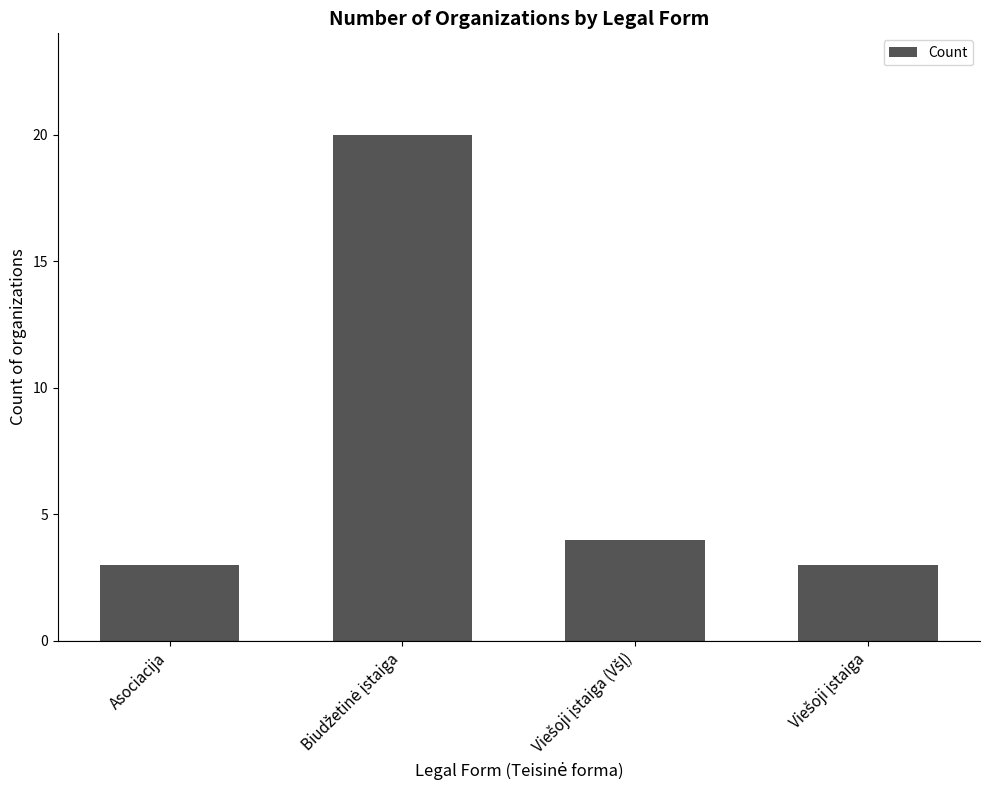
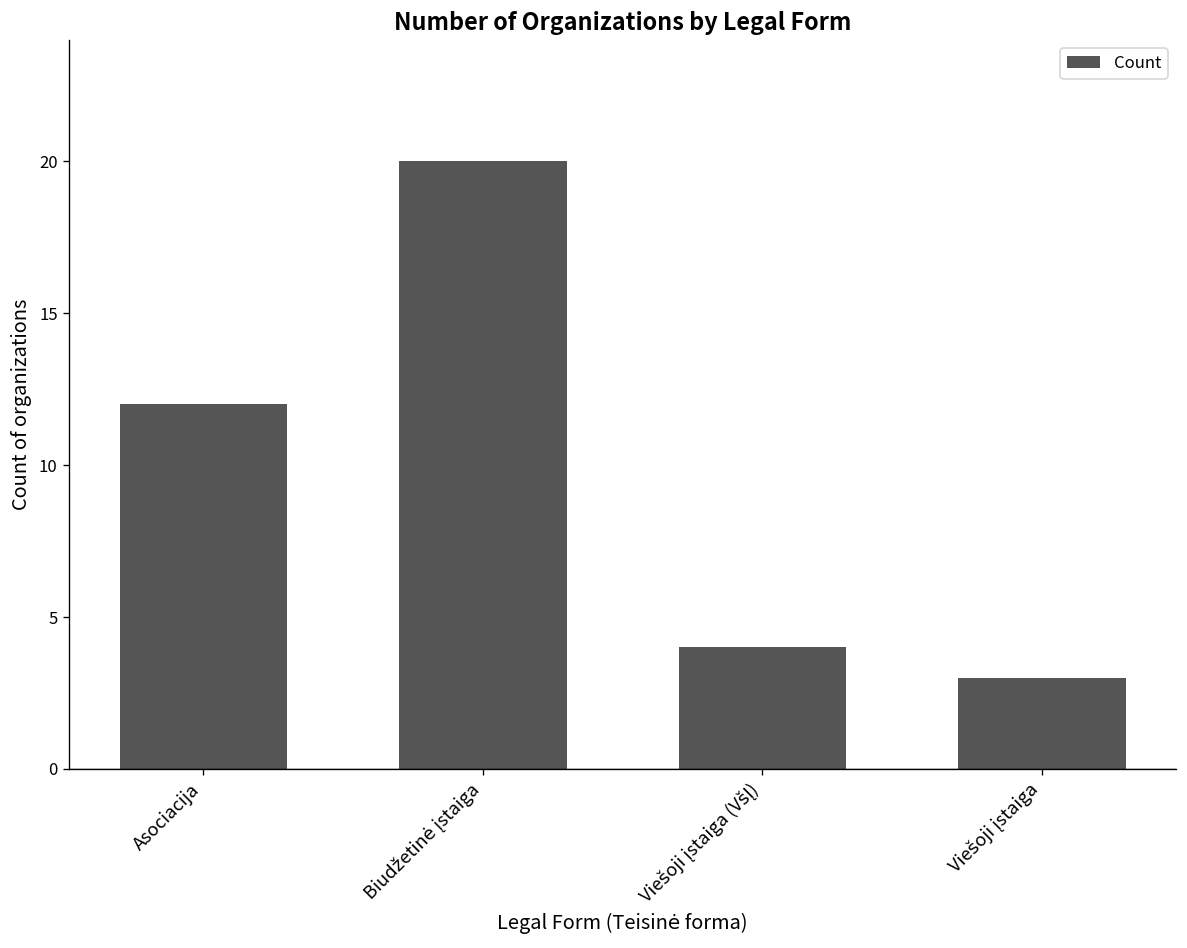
  {
-   "Asociacija": 3,
+   "Asociacija": 12,
    "Biudžetinė įstaiga": 20,
    "Viešoji įstaiga (VšĮ)": 4,
    "Viešoji įstaiga": 3
  }
